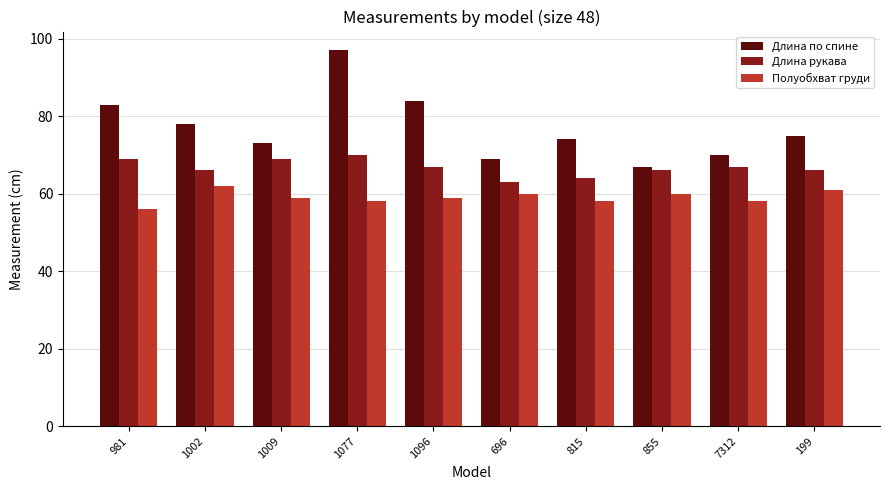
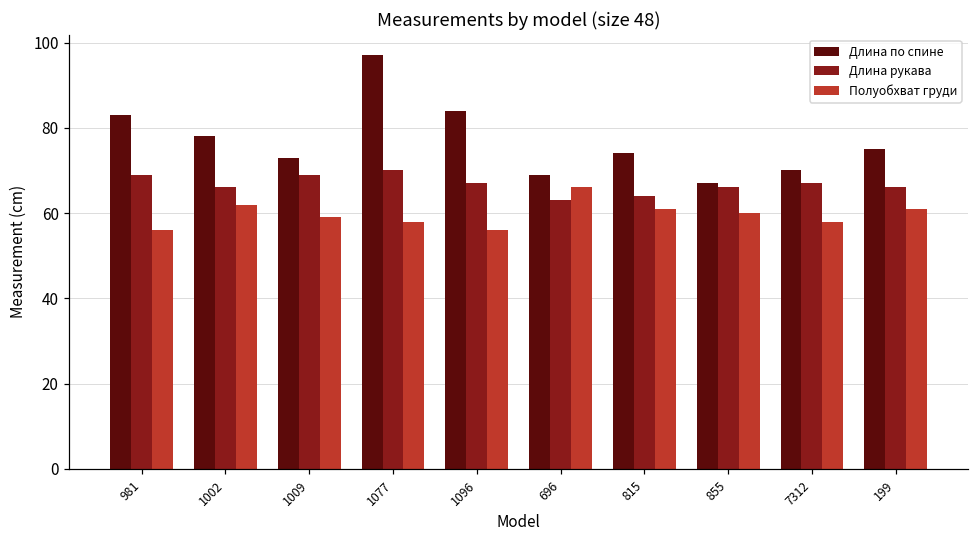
  {
    "Полуобхват груди": {
      "981": 56,
      "1002": 62,
      "1009": 59,
      "1077": 58,
-     "1096": 59,
-     "696": 60,
-     "815": 58,
+     "1096": 56,
+     "696": 66,
+     "815": 61,
      "855": 60,
      "7312": 58,
      "199": 61
    }
  }
